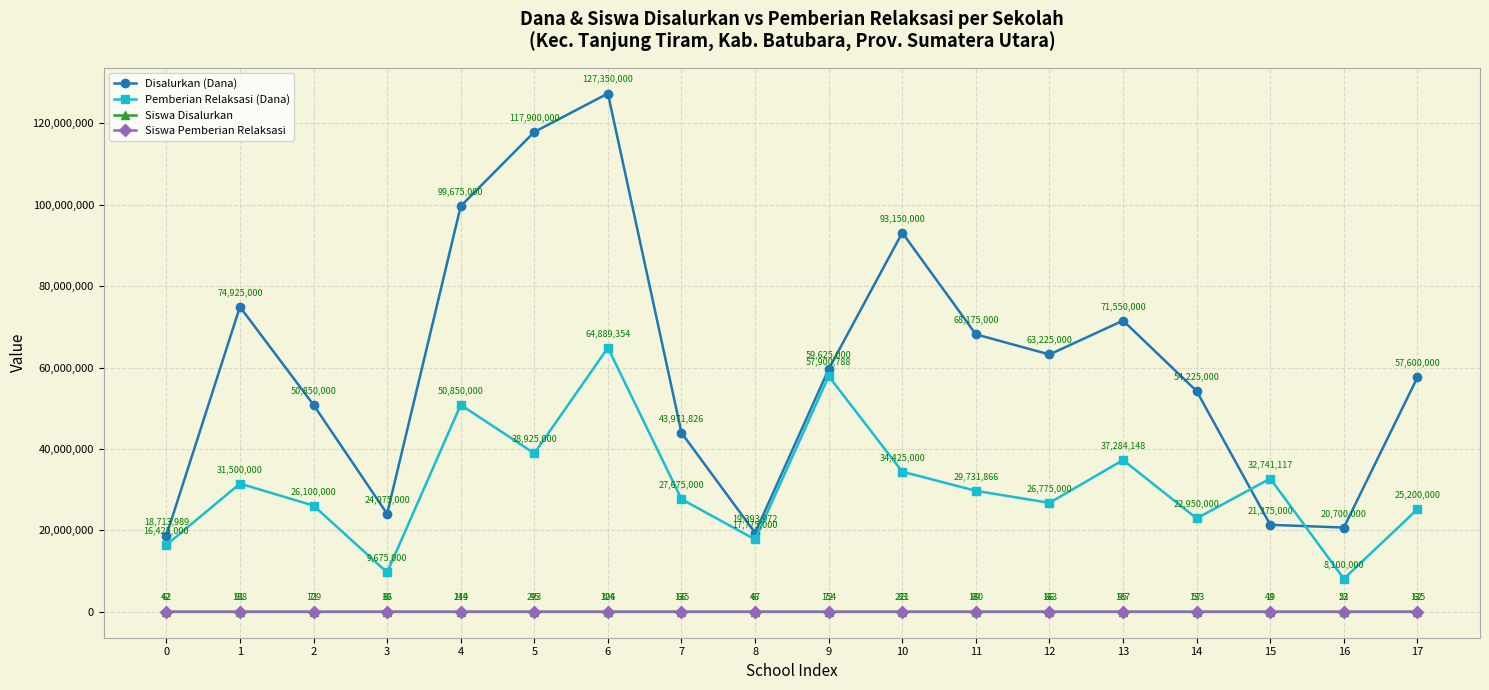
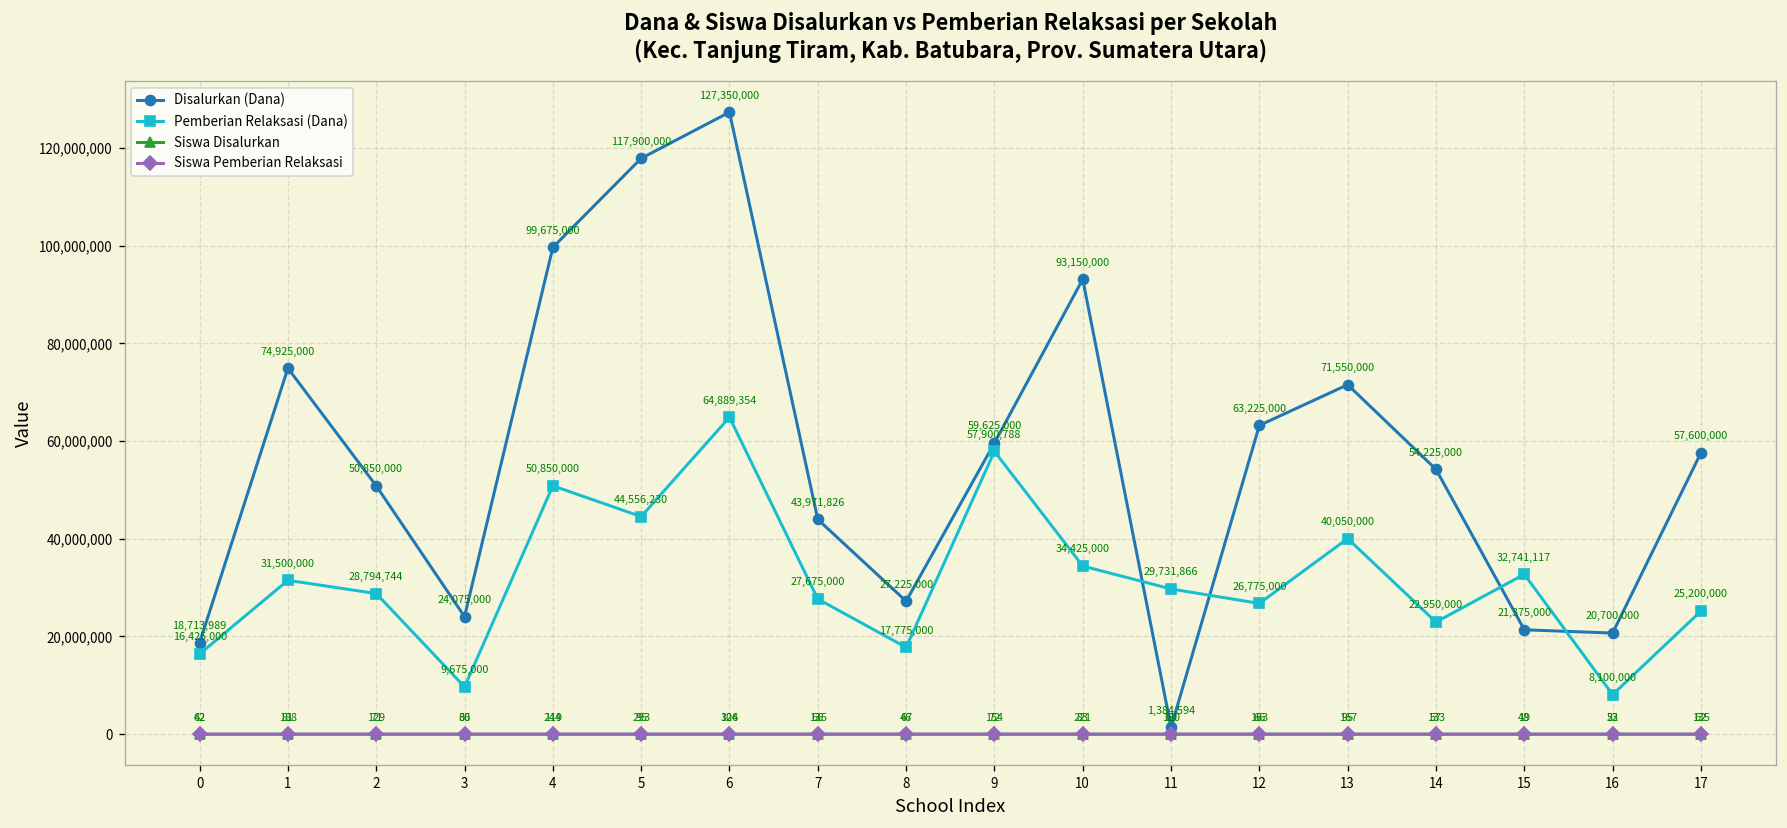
  {
    "Disalurkan (Dana)": {
      "0": "18,713,989",
      "1": "74,925,000",
      "2": "50,850,000",
      "3": "24,075,000",
      "4": "99,675,000",
      "5": "117,900,000",
      "6": "127,350,000",
      "7": "43,971,826",
-     "8": "19,393,972",
+     "8": "27,225,000",
      "10": "93,150,000",
-     "11": "68,175,000",
+     "11": "1,384,594",
      "12": "63,225,000",
      "13": "71,550,000",
      "14": "54,225,000",
      "15": "21,375,000",
      "16": "20,700,000",
      "17": "57,600,000"
    },
    "Pemberian Relaksasi (Dana)": {
      "1": "31,500,000",
-     "2": "26,100,000",
+     "2": "28,794,744",
      "3": "9,675,000",
      "4": "50,850,000",
-     "5": "38,925,000",
+     "5": "44,556,230",
      "6": "64,889,354",
      "7": "27,675,000",
      "8": "17,775,000",
      "10": "34,425,000",
      "11": "29,731,866",
      "12": "26,775,000",
-     "13": "37,284,148",
+     "13": "40,050,000",
      "14": "22,950,000",
      "15": "32,741,117",
      "16": "8,100,000",
      "17": "25,200,000"
    }
  }
